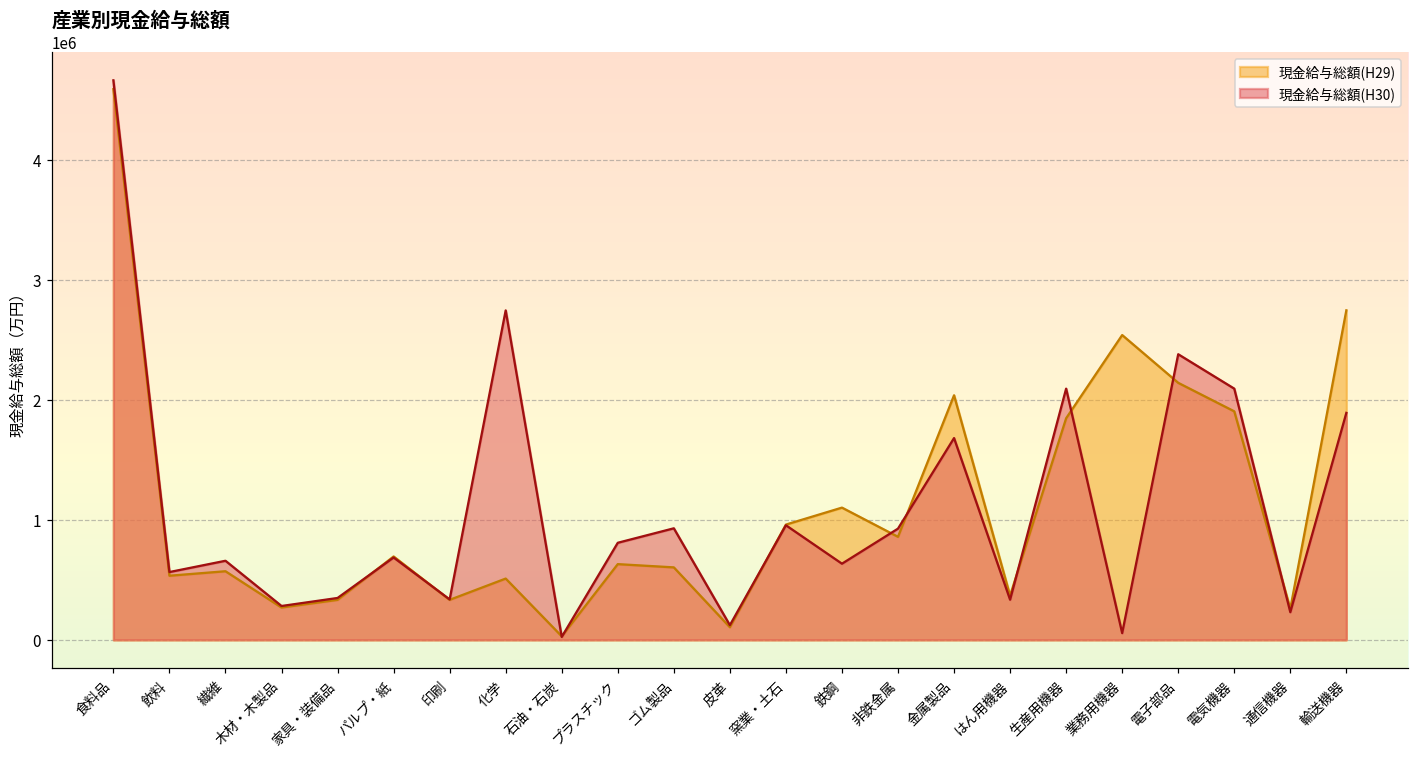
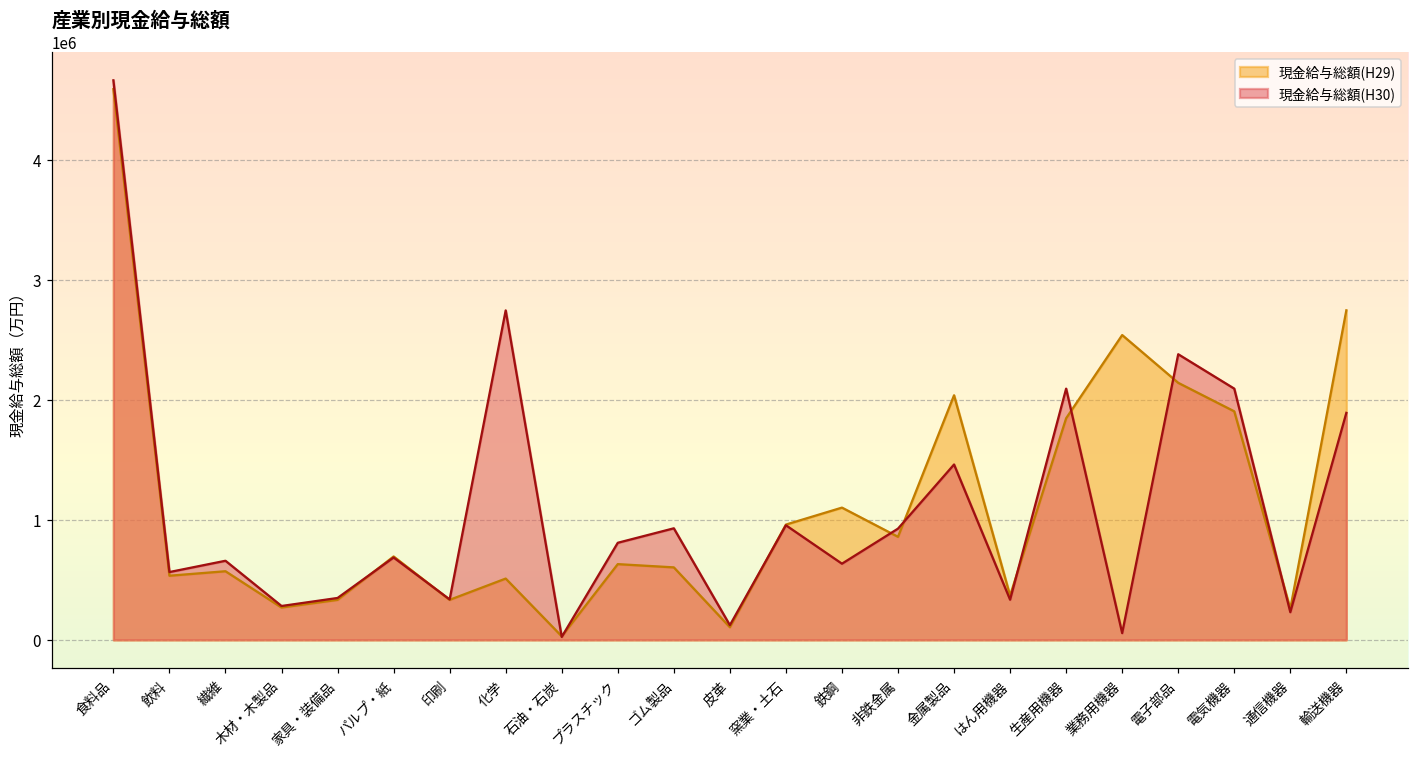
  {
    "現金給与総額(H29)": {
      "食料品": 4590000,
      "飲料": 530000,
      "繊維": 570000,
      "化学": 510000,
      "プラスチック": 630000,
      "ゴム製品": 600000,
      "鉄鋼": 1100000,
      "非鉄金属": 860000,
      "金属製品": 2040000,
      "はん用機器": 370000,
      "生産用機器": 1850000,
      "業務用機器": 2540000,
      "電子部品": 2140000,
      "電気機器": 1900000,
      "通信機器": 260000,
      "輸送機器": 2740000
    },
    "現金給与総額(H30)": {
      "食料品": 4660000,
      "飲料": 560000,
      "繊維": 660000,
      "化学": 2740000,
      "プラスチック": 810000,
      "ゴム製品": 930000,
      "鉄鋼": 630000,
      "非鉄金属": 930000,
-     "金属製品": 1680000,
+     "金属製品": 1460000,
      "はん用機器": 330000,
      "生産用機器": 2090000,
      "業務用機器": 60000,
      "電子部品": 2380000,
      "電気機器": 2090000,
      "通信機器": 230000,
      "輸送機器": 1890000
    }
  }
